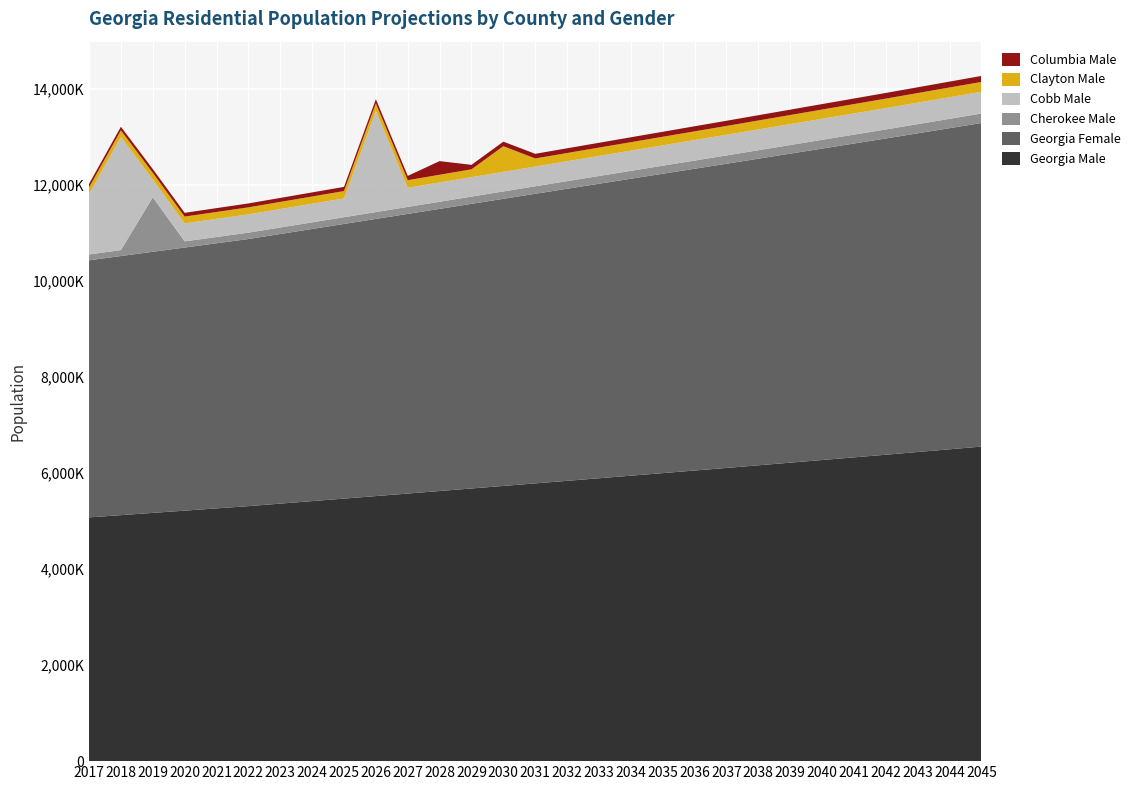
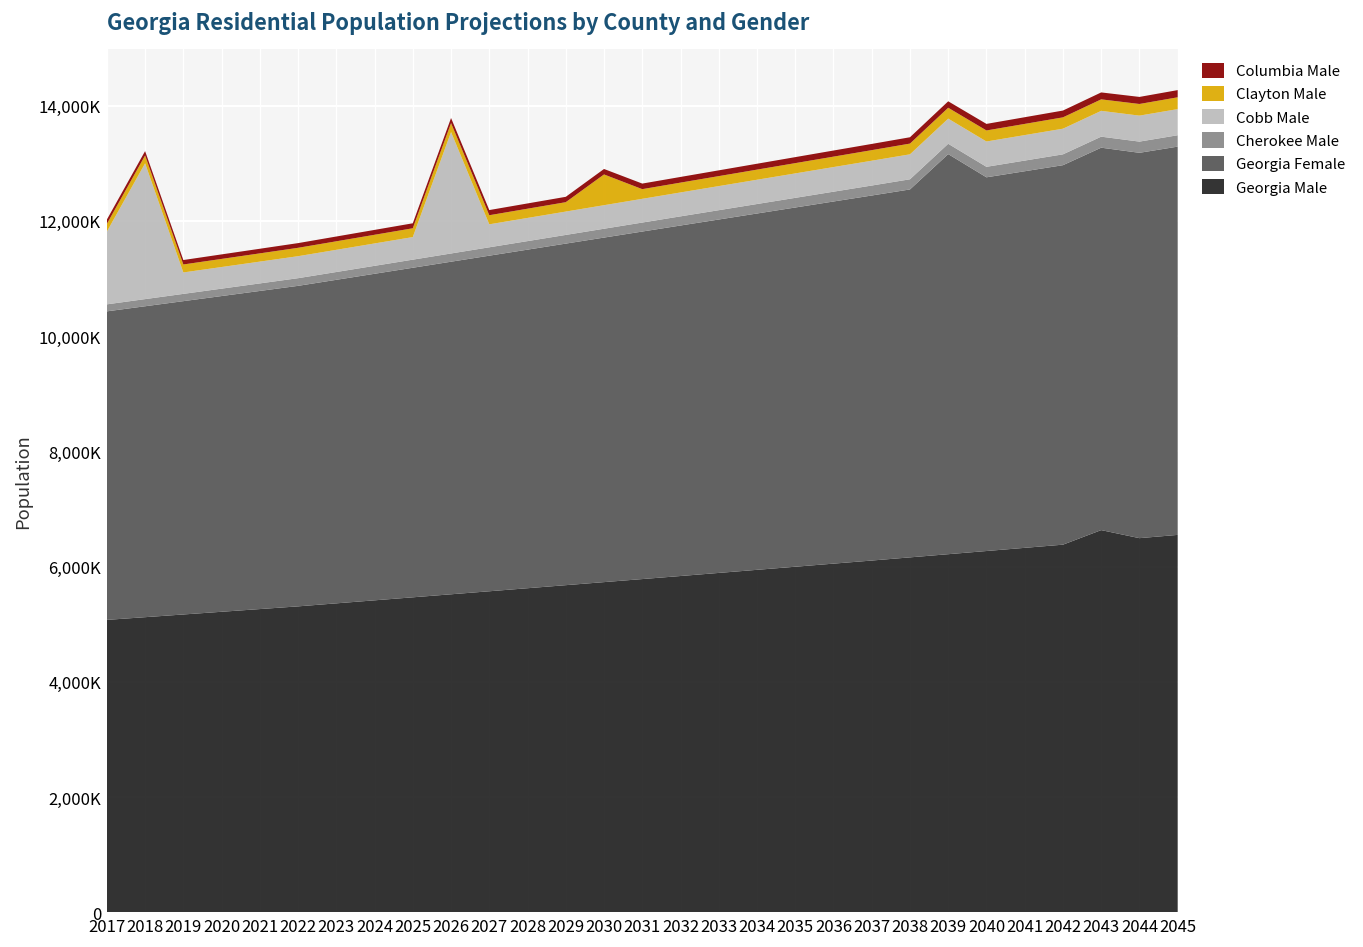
  {
    "Georgia Male": {
      "2017": "5,100,000",
      "2018": "5,100,000",
      "2019": "5,200,000",
      "2020": "5,200,000",
      "2021": "5,300,000",
      "2022": "5,300,000",
      "2023": "5,400,000",
      "2024": "5,400,000",
      "2025": "5,500,000",
      "2026": "5,500,000",
      "2027": "5,600,000",
      "2028": "5,600,000",
      "2029": "5,700,000",
      "2030": "5,700,000",
      "2031": "5,800,000",
      "2032": "5,800,000",
      "2033": "5,900,000",
      "2034": "5,900,000",
      "2035": "6,000,000",
      "2036": "6,100,000",
      "2037": "6,100,000",
      "2038": "6,200,000",
      "2039": "6,200,000",
      "2040": "6,300,000",
      "2041": "6,300,000",
      "2042": "6,400,000",
-     "2043": "6,400,000",
+     "2043": "6,600,000",
      "2044": "6,500,000",
      "2045": "6,600,000"
    },
    "Georgia Female": {
      "2017": "5,400,000",
      "2018": "5,400,000",
      "2019": "5,400,000",
      "2020": "5,500,000",
      "2021": "5,500,000",
      "2022": "5,600,000",
      "2023": "5,600,000",
      "2024": "5,700,000",
      "2025": "5,700,000",
      "2026": "5,800,000",
      "2027": "5,800,000",
      "2028": "5,900,000",
      "2029": "5,900,000",
      "2030": "6,000,000",
      "2031": "6,000,000",
      "2032": "6,100,000",
      "2033": "6,100,000",
      "2034": "6,200,000",
      "2035": "6,200,000",
      "2036": "6,300,000",
      "2037": "6,300,000",
      "2038": "6,400,000",
-     "2039": "6,400,000",
+     "2039": "6,900,000",
      "2040": "6,500,000",
      "2041": "6,500,000",
      "2042": "6,600,000",
      "2043": "6,600,000",
      "2044": "6,700,000",
      "2045": "6,700,000"
    },
    "Cherokee Male": {
      "2017": "100,000",
      "2018": "100,000",
-     "2019": "1,100,000",
+     "2019": "100,000",
      "2020": "100,000",
      "2021": "100,000",
      "2022": "100,000",
      "2023": "100,000",
      "2024": "100,000",
      "2025": "100,000",
      "2026": "100,000",
      "2027": "100,000",
      "2028": "100,000",
      "2029": "200,000",
      "2030": "200,000",
      "2031": "200,000",
      "2032": "200,000",
      "2033": "200,000",
      "2034": "200,000",
      "2035": "200,000",
      "2036": "200,000",
      "2037": "200,000",
      "2038": "200,000",
      "2039": "200,000",
      "2040": "200,000",
      "2041": "200,000",
      "2042": "200,000",
      "2043": "200,000",
      "2044": "200,000",
      "2045": "200,000"
    },
    "Cobb Male": {
      "2017": "1,300,000",
      "2018": "2,400,000",
      "2019": "400,000",
      "2020": "400,000",
      "2021": "400,000",
      "2022": "400,000",
      "2023": "400,000",
      "2024": "400,000",
      "2025": "400,000",
      "2026": "2,100,000",
      "2027": "400,000",
      "2028": "400,000",
      "2029": "400,000",
      "2030": "400,000",
      "2031": "400,000",
      "2032": "400,000",
      "2033": "400,000",
      "2034": "400,000",
      "2035": "400,000",
      "2036": "400,000",
      "2037": "400,000",
      "2038": "400,000",
      "2039": "400,000",
      "2040": "400,000",
      "2041": "400,000",
      "2042": "400,000",
      "2043": "400,000",
      "2044": "500,000",
      "2045": "500,000"
    },
    "Clayton Male": {
      "2017": "100,000",
      "2018": "100,000",
      "2019": "100,000",
      "2020": "100,000",
      "2021": "100,000",
      "2022": "100,000",
      "2023": "100,000",
      "2024": "200,000",
      "2025": "200,000",
      "2026": "200,000",
      "2027": "200,000",
      "2028": "200,000",
      "2029": "200,000",
      "2030": "500,000",
      "2031": "200,000",
      "2032": "200,000",
      "2033": "200,000",
      "2034": "200,000",
      "2035": "200,000",
      "2036": "200,000",
      "2037": "200,000",
      "2038": "200,000",
      "2039": "200,000",
      "2040": "200,000",
      "2041": "200,000",
      "2042": "200,000",
      "2043": "200,000",
      "2044": "200,000",
      "2045": "200,000"
    },
    "Columbia Male": {
      "2017": "100,000",
      "2018": "100,000",
      "2019": "100,000",
      "2020": "100,000",
      "2021": "100,000",
      "2022": "100,000",
      "2023": "100,000",
      "2024": "100,000",
      "2025": "100,000",
      "2026": "100,000",
      "2027": "100,000",
-     "2028": "300,000",
+     "2028": "100,000",
      "2029": "100,000",
      "2030": "100,000",
      "2031": "100,000",
      "2032": "100,000",
      "2033": "100,000",
      "2034": "100,000",
      "2035": "100,000",
      "2036": "100,000",
      "2037": "100,000",
      "2038": "100,000",
      "2039": "100,000",
      "2040": "100,000",
      "2041": "100,000",
      "2042": "100,000",
      "2043": "100,000",
      "2044": "100,000",
      "2045": "100,000"
    }
  }
